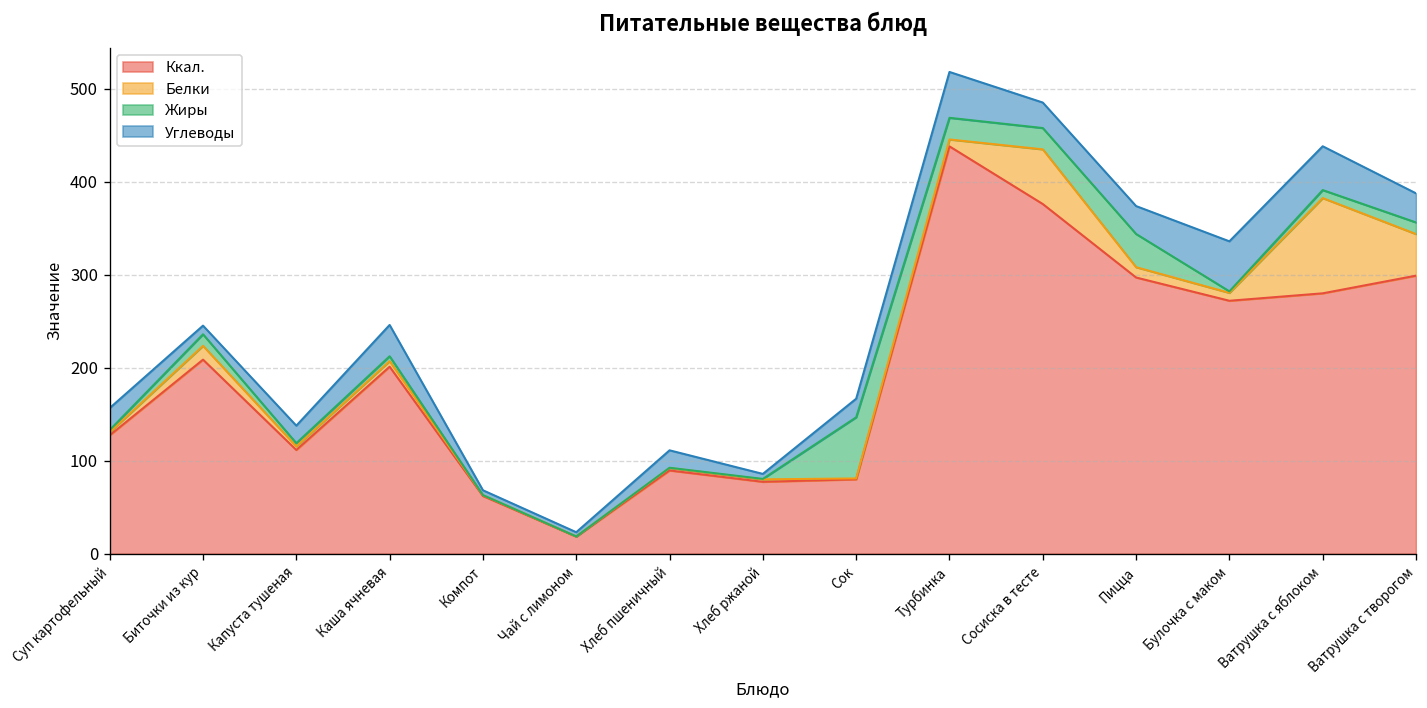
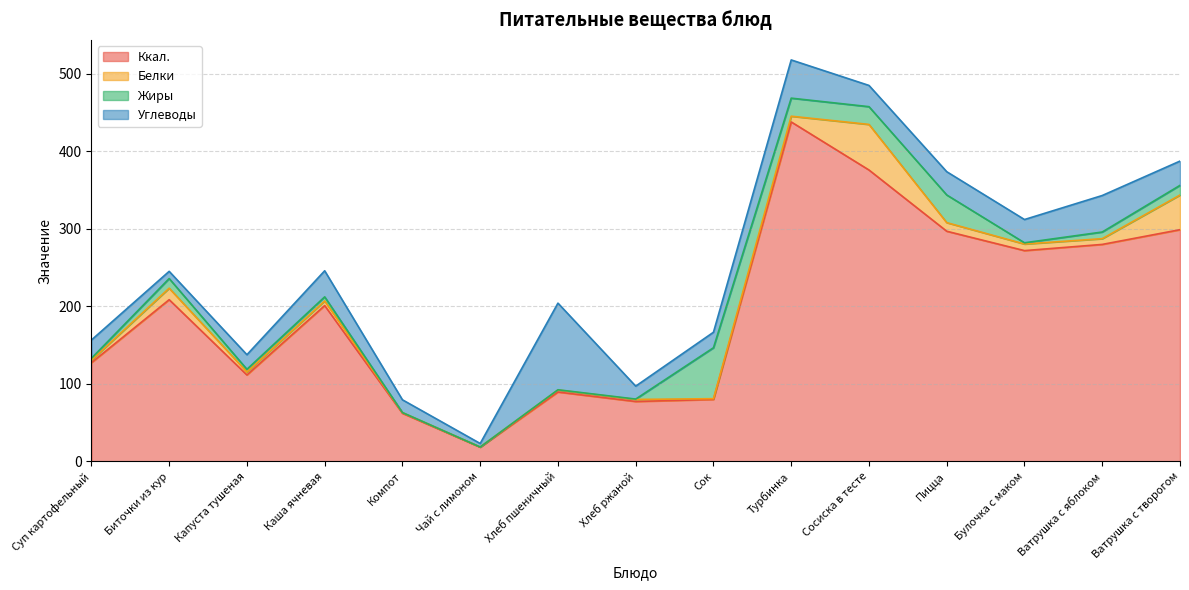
  {
    "Ккал.": {
      "Биточки из кур": 210,
      "Капуста тушеная": 110,
      "Каша ячневая": 200,
      "Турбинка": 440,
      "Сосиска в тесте": 380,
      "Пицца": 300,
      "Булочка с маком": 270,
      "Ватрушка с яблоком": 280,
      "Ватрушка с творогом": 300
    },
    "Белки": {
      "Биточки из кур": 10,
      "Капуста тушеная": 0,
      "Каша ячневая": 10,
      "Турбинка": 10,
      "Сосиска в тесте": 60,
      "Пицца": 10,
-     "Ватрушка с яблоком": 100,
+     "Ватрушка с яблоком": 10,
      "Ватрушка с творогом": 40
    },
    "Жиры": {
      "Биточки из кур": 10,
      "Капуста тушеная": 0,
      "Каша ячневая": 10,
      "Сок": 70,
      "Турбинка": 20,
      "Сосиска в тесте": 20,
      "Пицца": 40,
      "Ватрушка с яблоком": 10,
      "Ватрушка с творогом": 10
    },
    "Углеводы": {
      "Суп картофельный": 20,
      "Биточки из кур": 10,
      "Капуста тушеная": 20,
      "Каша ячневая": 30,
-     "Компот": 10,
+     "Компот": 20,
      "Чай с лимоном": 0,
-     "Хлеб пшеничный": 20,
-     "Хлеб ржаной": 10,
+     "Хлеб пшеничный": 110,
+     "Хлеб ржаной": 20,
      "Сок": 20,
      "Турбинка": 50,
      "Сосиска в тесте": 30,
      "Пицца": 30,
-     "Булочка с маком": 50,
+     "Булочка с маком": 30,
      "Ватрушка с яблоком": 50,
      "Ватрушка с творогом": 30
    }
  }
